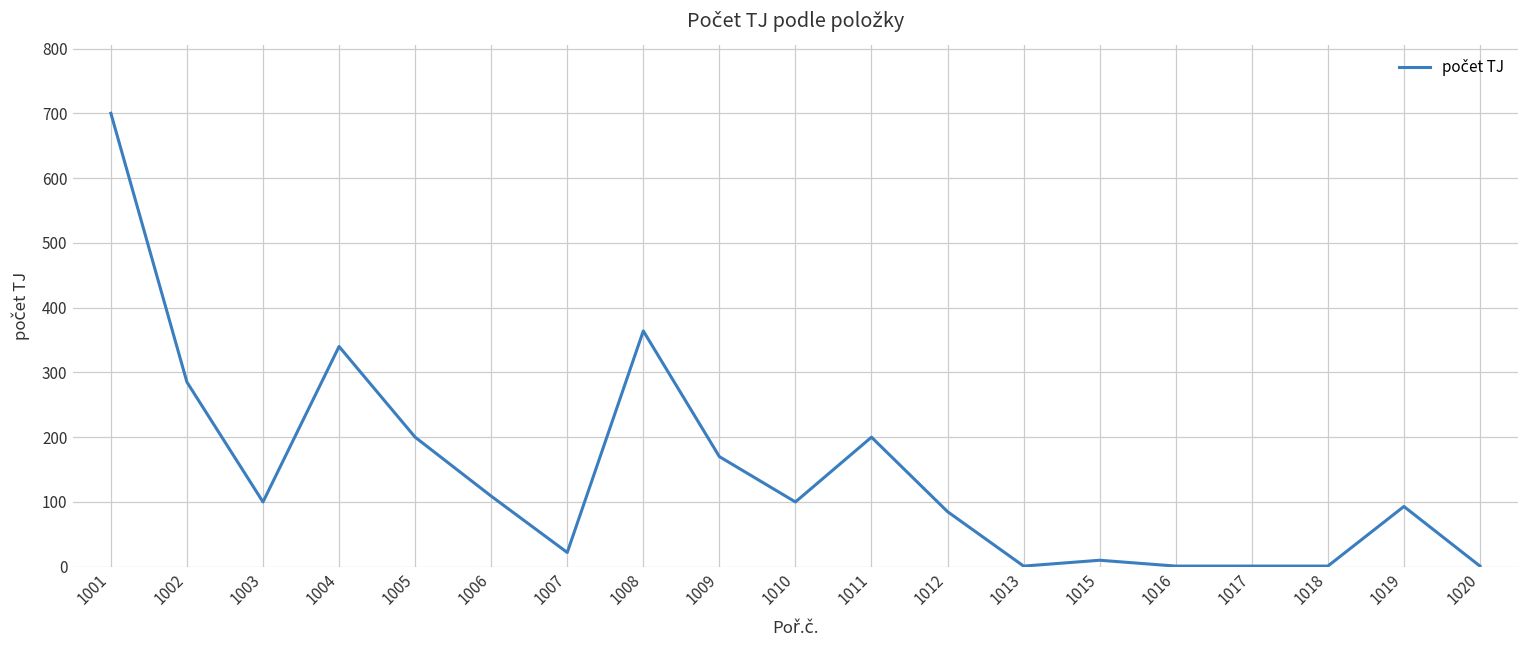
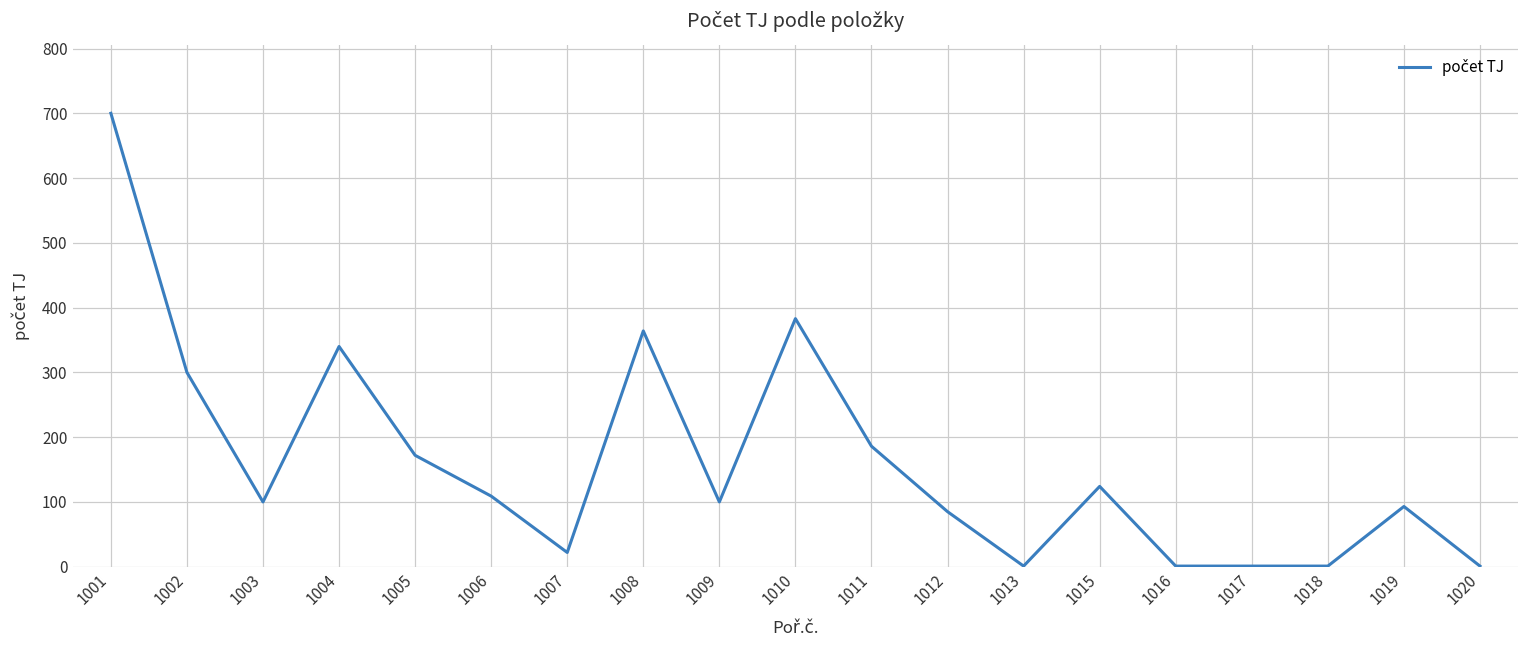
  {
    "1001": 700,
-   "1002": 290,
+   "1002": 300,
    "1003": 100,
    "1004": 340,
-   "1005": 200,
+   "1005": 170,
    "1006": 110,
    "1007": 20,
    "1008": 360,
-   "1009": 170,
-   "1010": 100,
-   "1011": 200,
+   "1009": 100,
+   "1010": 380,
+   "1011": 190,
    "1012": 90,
    "1013": 0,
-   "1015": 10,
+   "1015": 120,
    "1016": 0,
    "1017": 0,
    "1018": 0,
    "1019": 90,
    "1020": 0
  }
